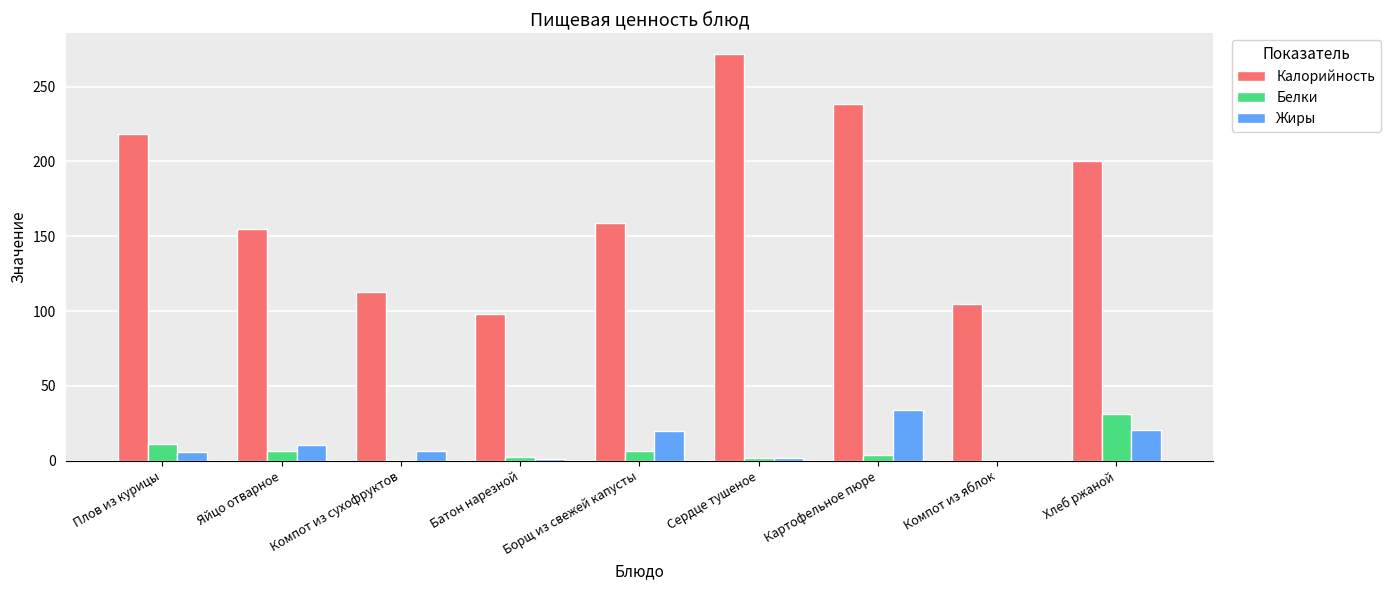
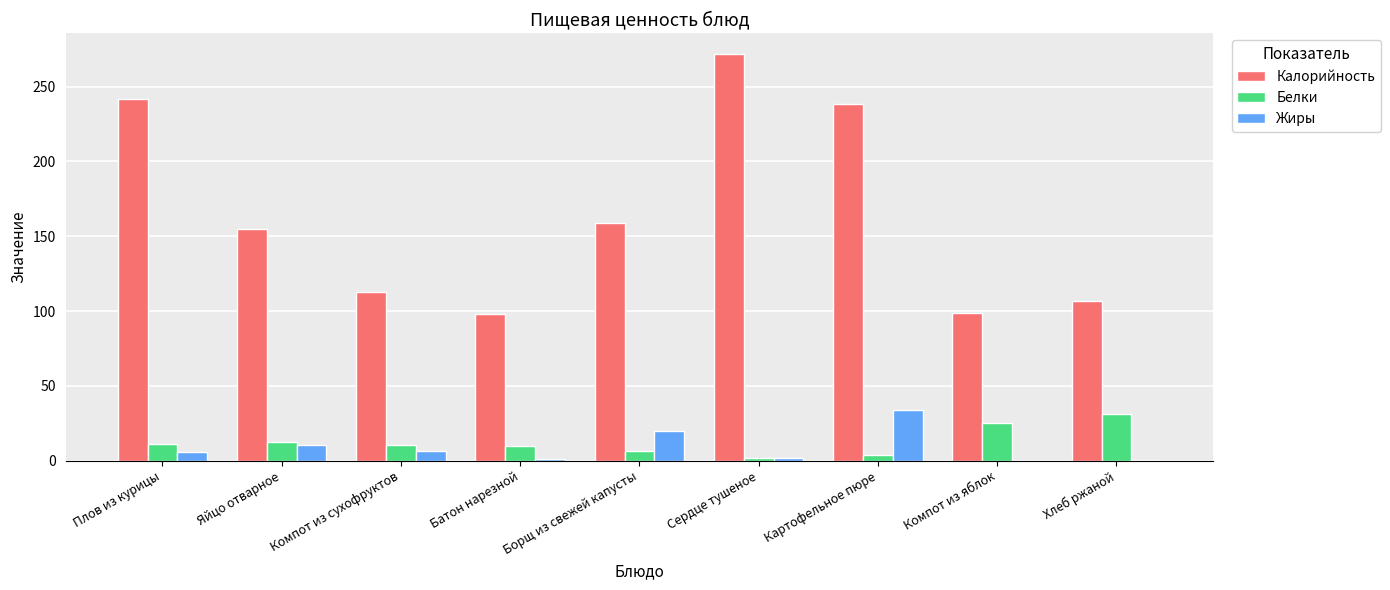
  {
    "Калорийность": {
-     "Плов из курицы": 218,
+     "Плов из курицы": 242,
      "Яйцо отварное": 155,
      "Компот из сухофруктов": 113,
      "Батон нарезной": 98,
      "Борщ из свежей капусты": 159,
      "Сердце тушеное": 272,
      "Картофельное пюре": 238,
-     "Компот из яблок": 105,
-     "Хлеб ржаной": 200
+     "Компот из яблок": 99,
+     "Хлеб ржаной": 107
    },
    "Белки": {
      "Плов из курицы": 11,
-     "Яйцо отварное": 6,
-     "Компот из сухофруктов": 0,
-     "Батон нарезной": 2,
+     "Яйцо отварное": 13,
+     "Компот из сухофруктов": 11,
+     "Батон нарезной": 10,
      "Борщ из свежей капусты": 6,
      "Сердце тушеное": 2,
      "Картофельное пюре": 4,
-     "Компот из яблок": 0,
+     "Компот из яблок": 25,
      "Хлеб ржаной": 31
    },
    "Жиры": {
      "Плов из курицы": 6,
      "Яйцо отварное": 11,
      "Компот из сухофруктов": 7,
      "Борщ из свежей капусты": 20,
      "Сердце тушеное": 2,
      "Картофельное пюре": 34,
      "Компот из яблок": 0,
-     "Хлеб ржаной": 21
+     "Хлеб ржаной": 1
    }
  }
